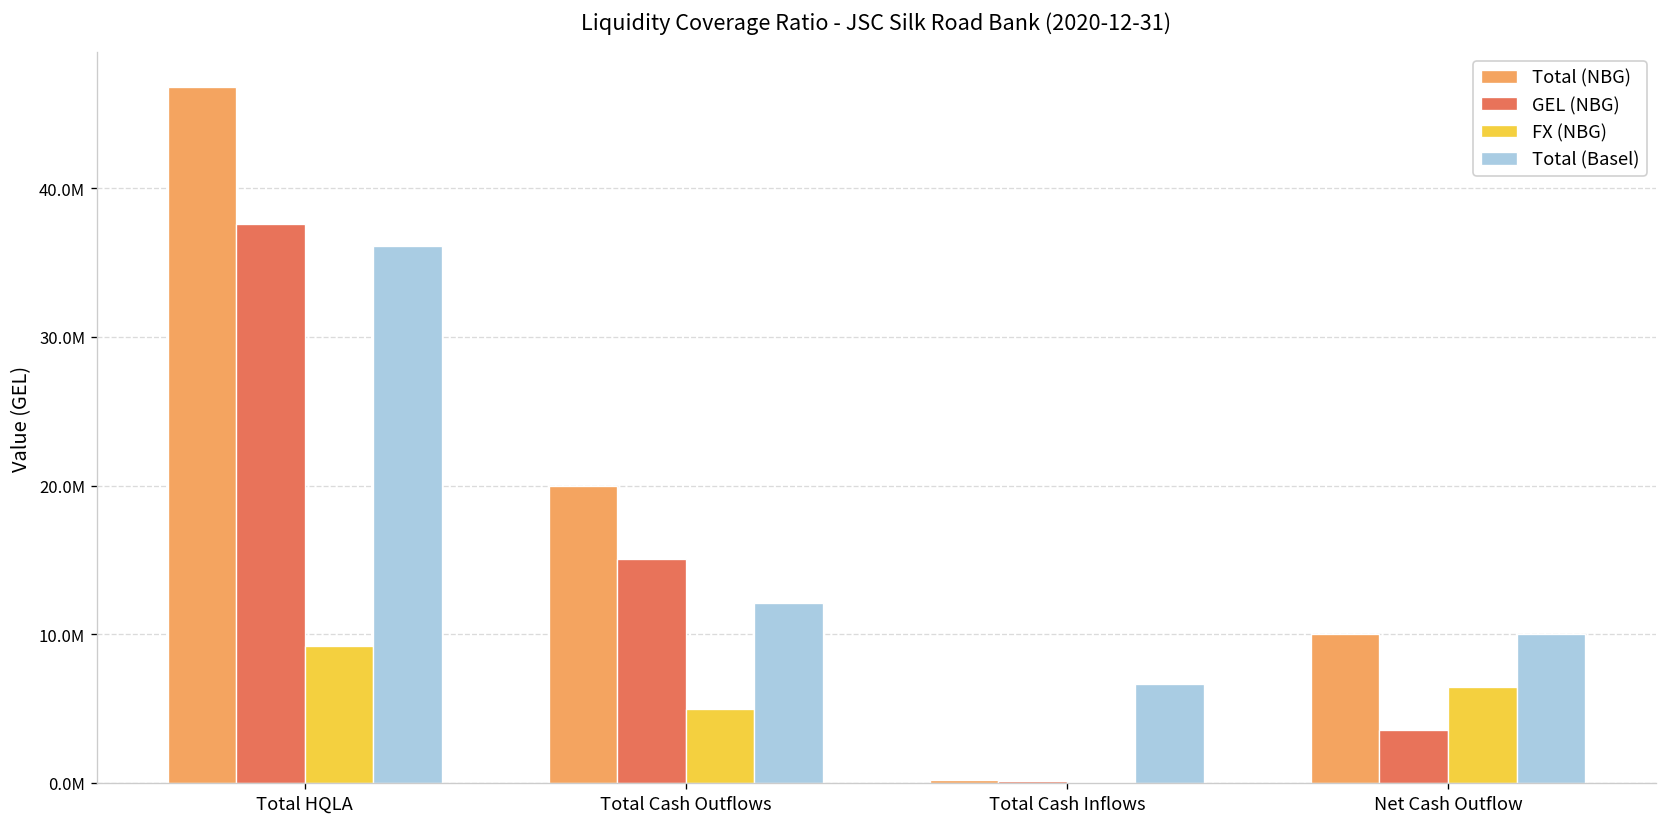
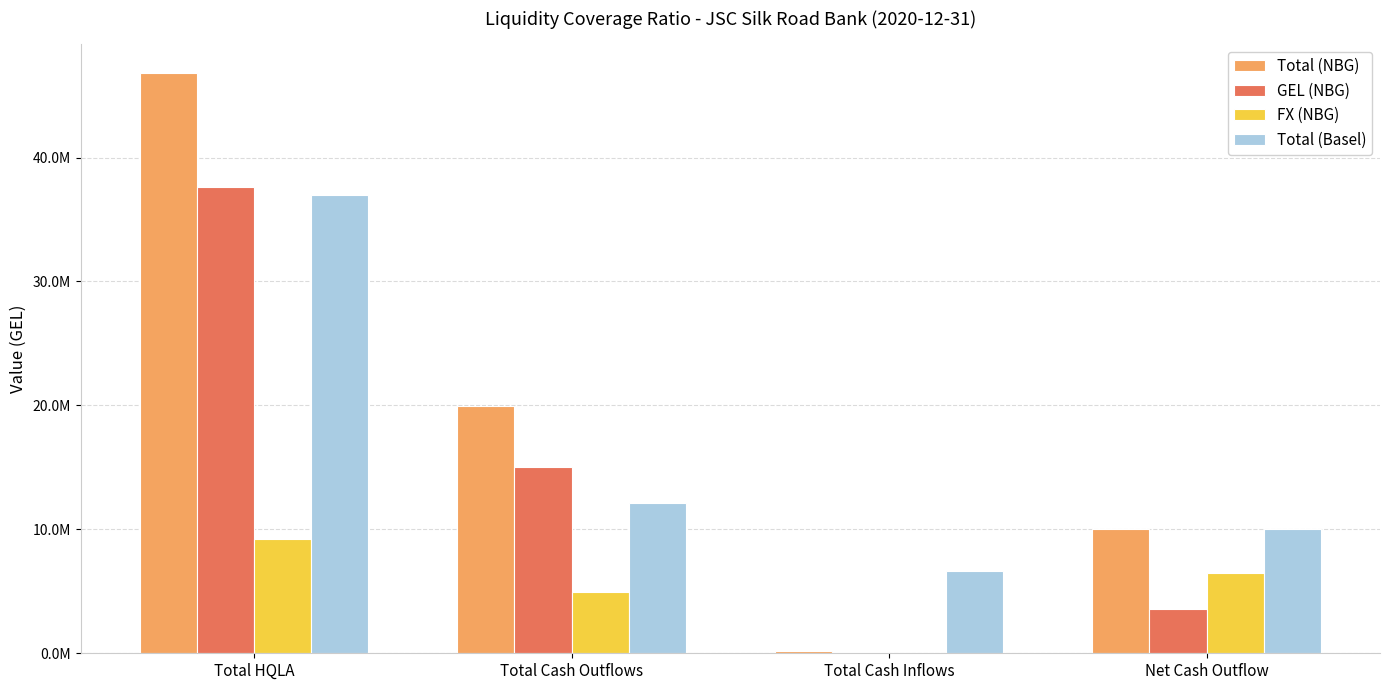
  {
    "Total (Basel)": {
-     "Total HQLA": 36100000,
+     "Total HQLA": 37000000,
      "Total Cash Outflows": 12100000,
      "Total Cash Inflows": 6700000,
      "Net Cash Outflow": 10000000
    }
  }
